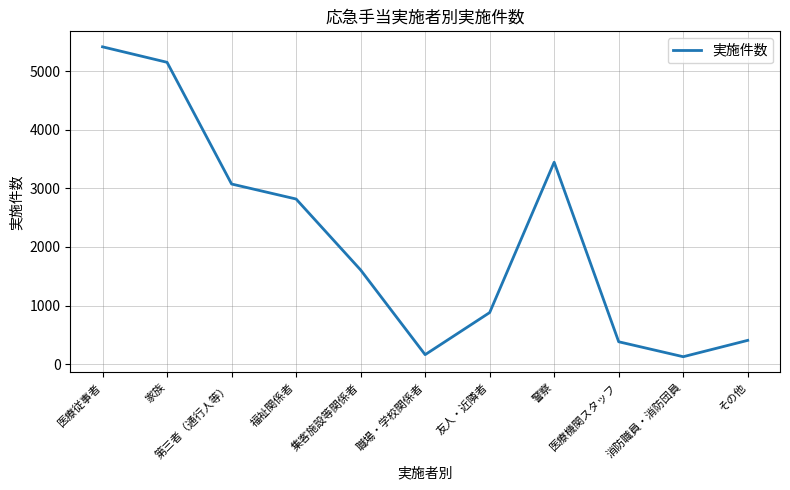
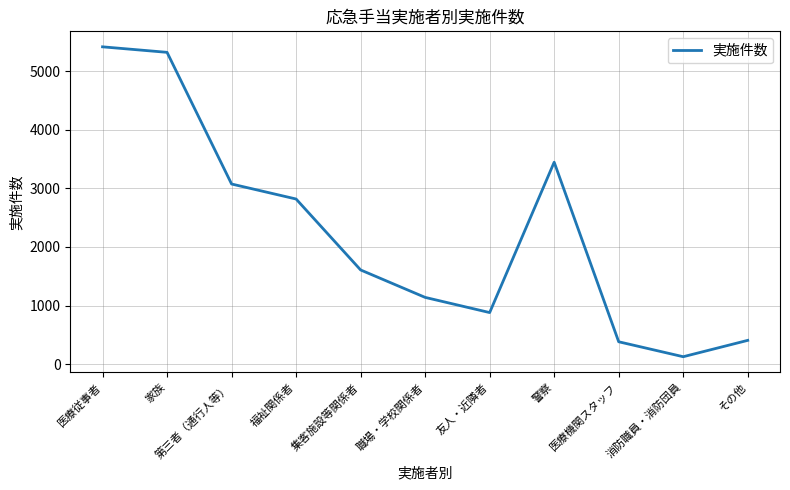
  {
    "医療従事者": 5400,
-   "家族": 5100,
+   "家族": 5300,
    "第三者（通行人等）": 3100,
    "福祉関係者": 2800,
    "集客施設等関係者": 1600,
-   "職場・学校関係者": 200,
+   "職場・学校関係者": 1100,
    "友人・近隣者": 900,
    "警察": 3400,
    "医療機関スタッフ": 400,
    "消防職員・消防団員": 100,
    "その他": 400
  }
